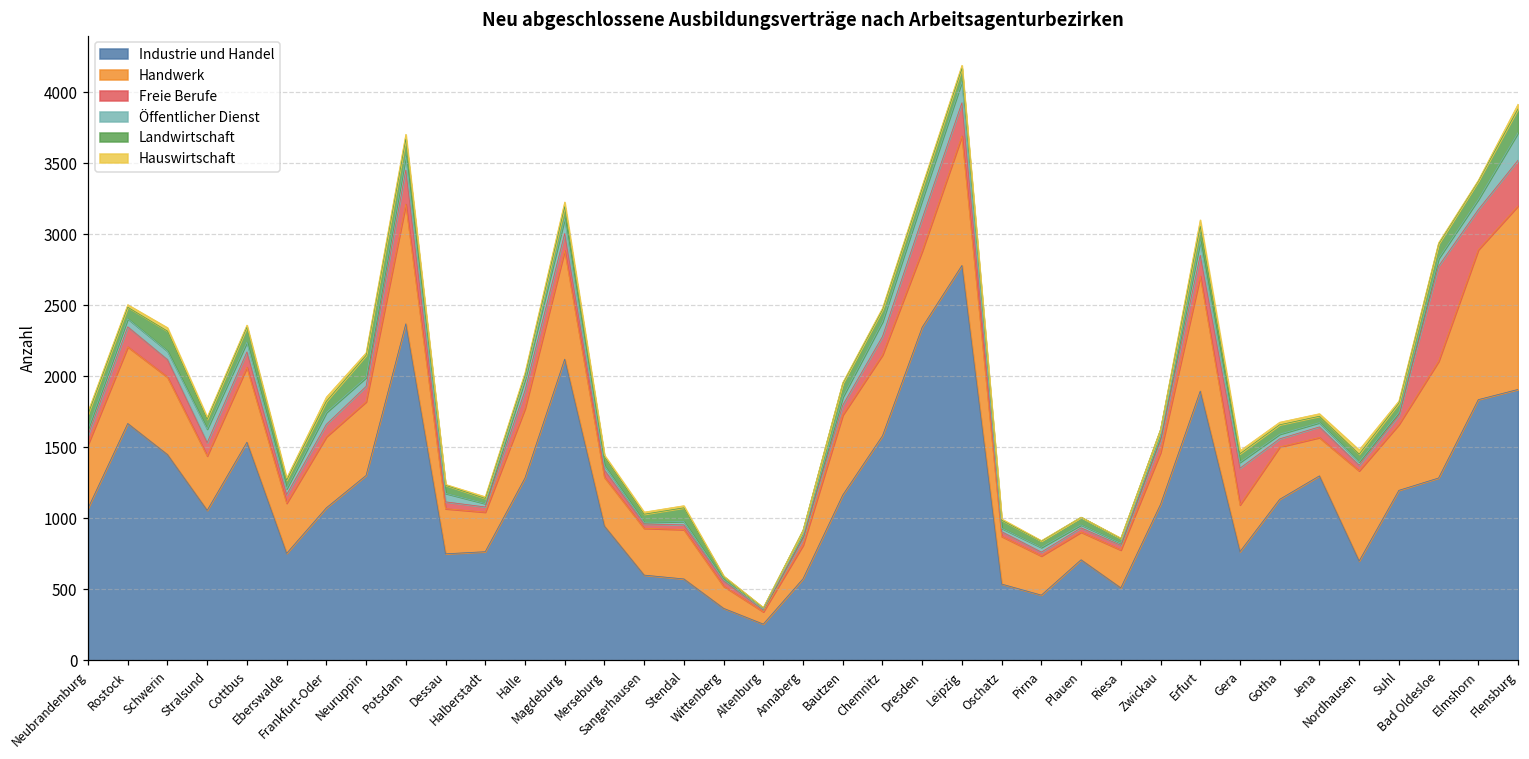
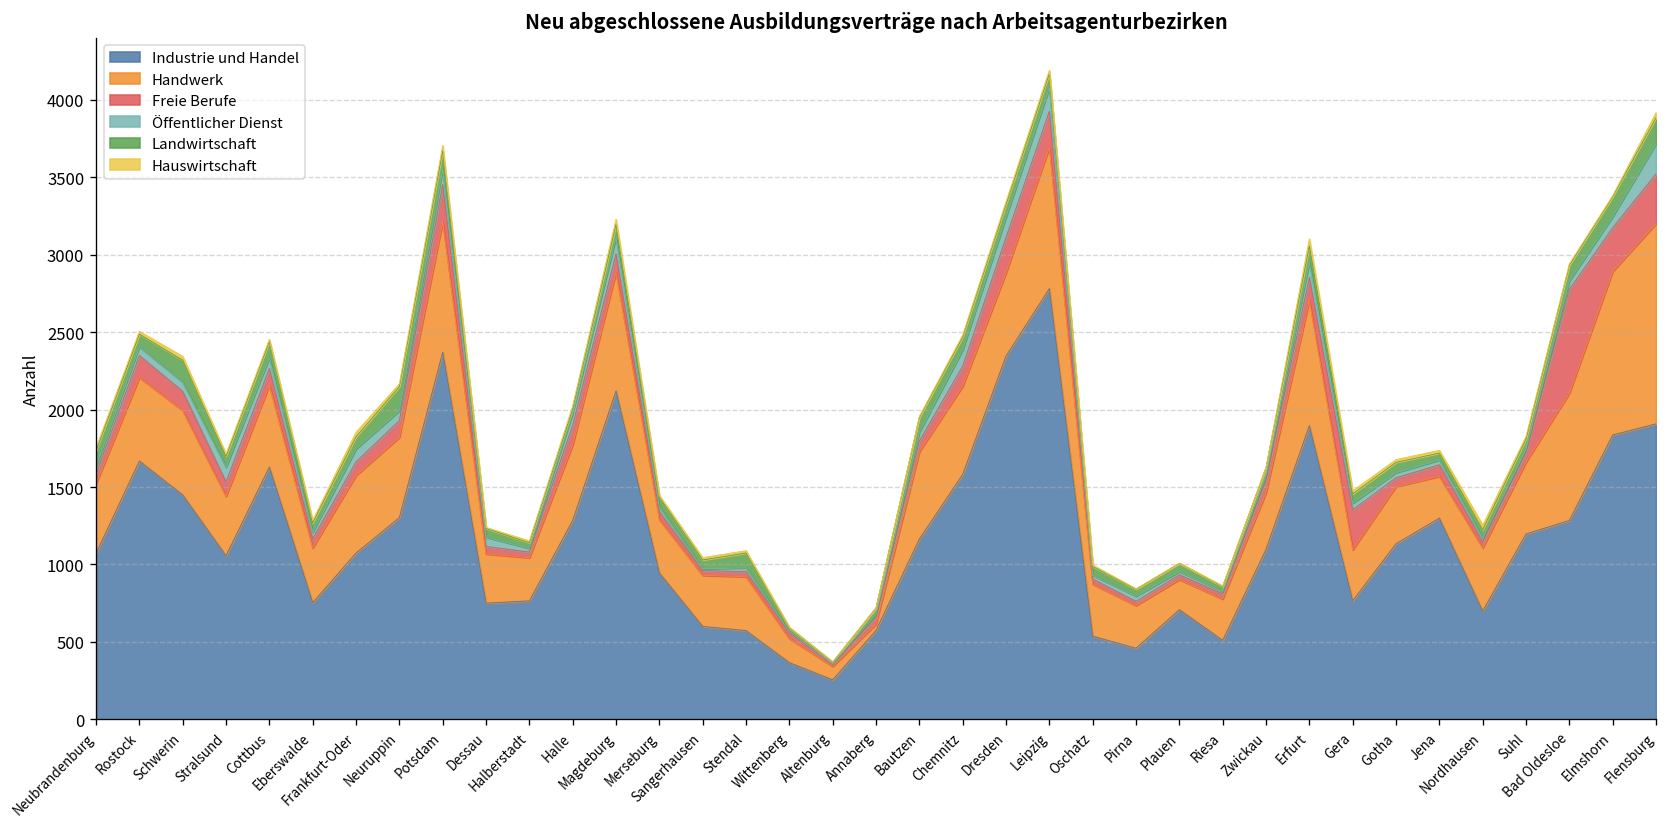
  {
    "Industrie und Handel": {
      "Neubrandenburg": 1070,
      "Rostock": 1670,
      "Schwerin": 1450,
      "Stralsund": 1060,
-     "Cottbus": 1540,
+     "Cottbus": 1630,
      "Eberswalde": 750,
      "Frankfurt-Oder": 1070,
      "Neuruppin": 1300,
      "Potsdam": 2370,
      "Dessau": 750,
      "Halberstadt": 770,
      "Halle": 1280,
      "Magdeburg": 2120,
      "Merseburg": 950,
      "Sangerhausen": 600,
      "Stendal": 570,
      "Wittenberg": 370,
      "Altenburg": 260,
      "Annaberg": 570,
      "Bautzen": 1160,
      "Chemnitz": 1580,
      "Dresden": 2350,
      "Leipzig": 2780,
      "Oschatz": 540,
      "Pirna": 460,
      "Plauen": 710,
      "Riesa": 510,
      "Zwickau": 1100,
      "Erfurt": 1900,
      "Gera": 770,
      "Gotha": 1130,
      "Jena": 1300,
      "Nordhausen": 700,
      "Suhl": 1200,
      "Bad Oldesloe": 1280,
      "Elmshorn": 1840,
      "Flensburg": 1910
    },
    "Handwerk": {
      "Neubrandenburg": 450,
      "Rostock": 540,
      "Schwerin": 550,
      "Stralsund": 380,
      "Cottbus": 530,
      "Eberswalde": 350,
      "Frankfurt-Oder": 500,
      "Neuruppin": 520,
      "Potsdam": 840,
      "Dessau": 320,
      "Halberstadt": 280,
      "Halle": 490,
      "Magdeburg": 770,
      "Merseburg": 350,
      "Sangerhausen": 330,
      "Stendal": 350,
      "Wittenberg": 160,
-     "Annaberg": 240,
+     "Annaberg": 40,
      "Bautzen": 560,
      "Chemnitz": 570,
      "Dresden": 540,
      "Leipzig": 910,
      "Oschatz": 340,
      "Pirna": 280,
      "Plauen": 200,
      "Riesa": 270,
      "Zwickau": 370,
      "Erfurt": 810,
      "Gera": 330,
      "Gotha": 370,
      "Jena": 270,
-     "Nordhausen": 640,
+     "Nordhausen": 410,
      "Suhl": 460,
      "Bad Oldesloe": 820,
      "Elmshorn": 1060,
      "Flensburg": 1290
    },
    "Freie Berufe": {
      "Neubrandenburg": 60,
      "Rostock": 140,
      "Schwerin": 120,
      "Stralsund": 90,
      "Cottbus": 110,
      "Eberswalde": 60,
      "Frankfurt-Oder": 90,
      "Neuruppin": 110,
      "Potsdam": 240,
      "Dessau": 50,
      "Halberstadt": 40,
      "Halle": 130,
      "Magdeburg": 120,
      "Merseburg": 50,
      "Stendal": 30,
      "Annaberg": 50,
      "Bautzen": 70,
      "Chemnitz": 130,
      "Dresden": 230,
      "Leipzig": 230,
      "Oschatz": 30,
      "Pirna": 30,
      "Plauen": 30,
      "Zwickau": 80,
      "Erfurt": 150,
      "Gera": 260,
      "Gotha": 60,
      "Jena": 80,
      "Nordhausen": 40,
      "Suhl": 60,
      "Bad Oldesloe": 670,
      "Elmshorn": 280,
      "Flensburg": 320
    },
    "Öffentlicher Dienst": {
      "Neubrandenburg": 50,
      "Rostock": 60,
      "Schwerin": 60,
      "Stralsund": 100,
      "Cottbus": 70,
      "Eberswalde": 40,
      "Frankfurt-Oder": 80,
      "Neuruppin": 60,
      "Potsdam": 100,
      "Dessau": 60,
      "Halberstadt": 20,
      "Halle": 80,
      "Magdeburg": 110,
      "Merseburg": 30,
      "Stendal": 20,
      "Annaberg": 20,
      "Bautzen": 60,
      "Chemnitz": 110,
      "Dresden": 130,
      "Leipzig": 150,
      "Oschatz": 20,
      "Pirna": 30,
      "Plauen": 20,
      "Zwickau": 30,
      "Erfurt": 100,
      "Gera": 40,
      "Gotha": 30,
      "Jena": 30,
      "Nordhausen": 20,
      "Suhl": 20,
      "Bad Oldesloe": 50,
      "Elmshorn": 70,
      "Flensburg": 190
    },
    "Landwirtschaft": {
      "Schwerin": 140,
      "Frankfurt-Oder": 80,
      "Potsdam": 120,
      "Halle": 30,
      "Magdeburg": 80,
      "Leipzig": 90,
      "Erfurt": 110,
      "Gera": 60,
      "Nordhausen": 50,
      "Flensburg": 170
    },
    "Hauswirtschaft": {
      "Schwerin": 20,
      "Frankfurt-Oder": 30,
      "Potsdam": 30,
      "Halle": 20,
      "Magdeburg": 30,
      "Leipzig": 20,
      "Erfurt": 50,
      "Gera": 20,
      "Nordhausen": 30,
      "Flensburg": 30
    }
  }
